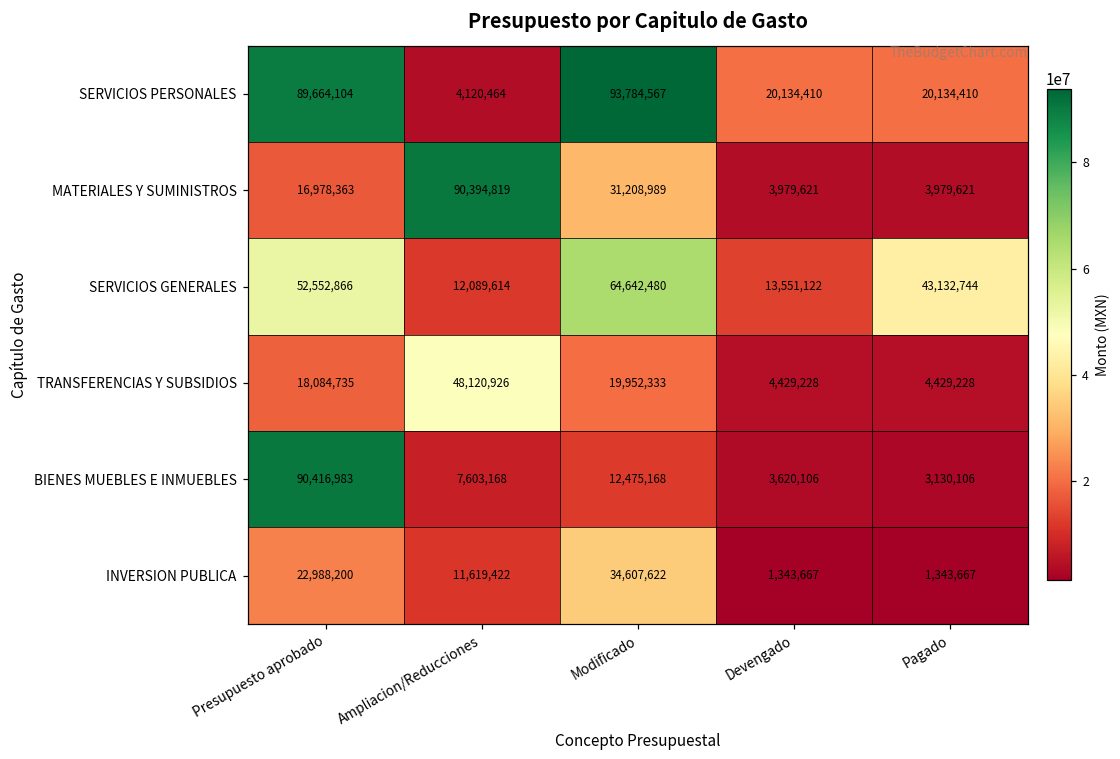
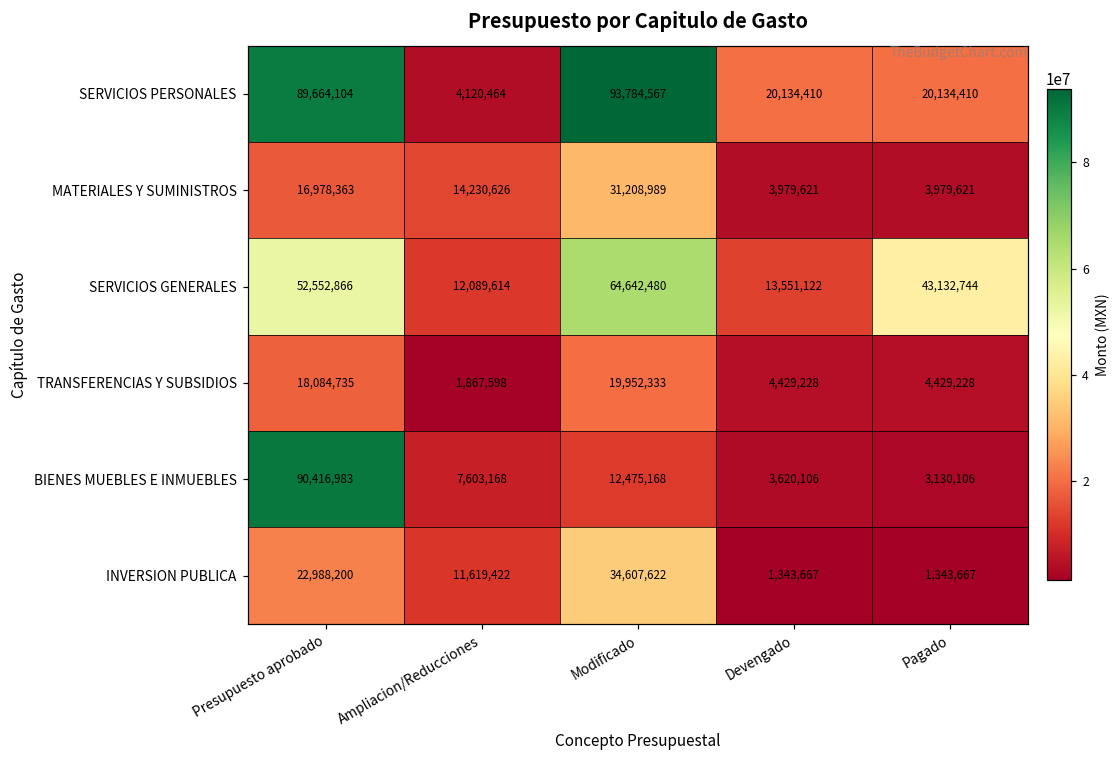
  {
    "SERVICIOS PERSONALES": {
      "Presupuesto aprobado": "89,664,104",
      "Ampliacion/Reducciones": "4,120,464",
      "Modificado": "93,784,567",
      "Devengado": "20,134,410"
    },
    "MATERIALES Y SUMINISTROS": {
      "Presupuesto aprobado": "16,978,363",
-     "Ampliacion/Reducciones": "90,394,819",
+     "Ampliacion/Reducciones": "14,230,626",
      "Modificado": "31,208,989",
      "Devengado": "3,979,621",
      "Pagado": "3,979,621"
    },
    "SERVICIOS GENERALES": {
      "Presupuesto aprobado": "52,552,866",
      "Ampliacion/Reducciones": "12,089,614",
      "Modificado": "64,642,480",
      "Devengado": "13,551,122",
      "Pagado": "43,132,744"
    },
    "TRANSFERENCIAS Y SUBSIDIOS": {
      "Presupuesto aprobado": "18,084,735",
-     "Ampliacion/Reducciones": "48,120,926",
+     "Ampliacion/Reducciones": "1,867,598",
      "Modificado": "19,952,333",
      "Devengado": "4,429,228",
      "Pagado": "4,429,228"
    },
    "BIENES MUEBLES E INMUEBLES": {
      "Presupuesto aprobado": "90,416,983",
      "Ampliacion/Reducciones": "7,603,168",
      "Modificado": "12,475,168",
      "Devengado": "3,620,106",
      "Pagado": "3,130,106"
    },
    "INVERSION PUBLICA": {
      "Presupuesto aprobado": "22,988,200",
      "Ampliacion/Reducciones": "11,619,422",
      "Modificado": "34,607,622",
      "Devengado": "1,343,667",
      "Pagado": "1,343,667"
    }
  }
